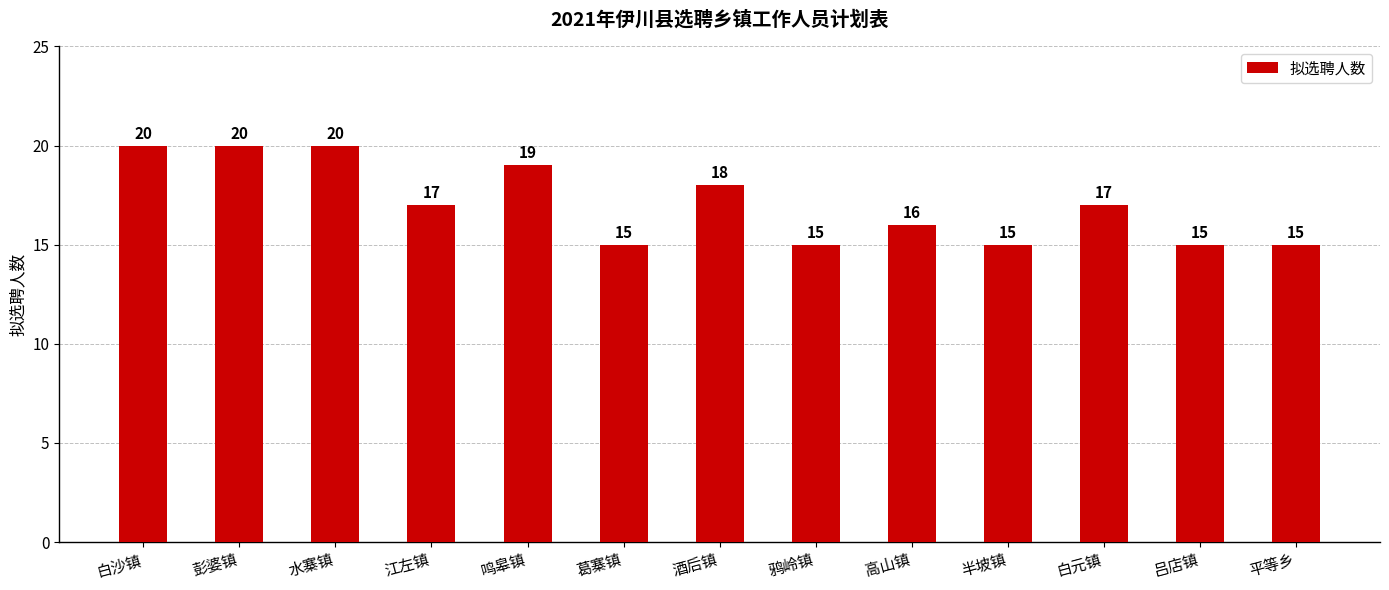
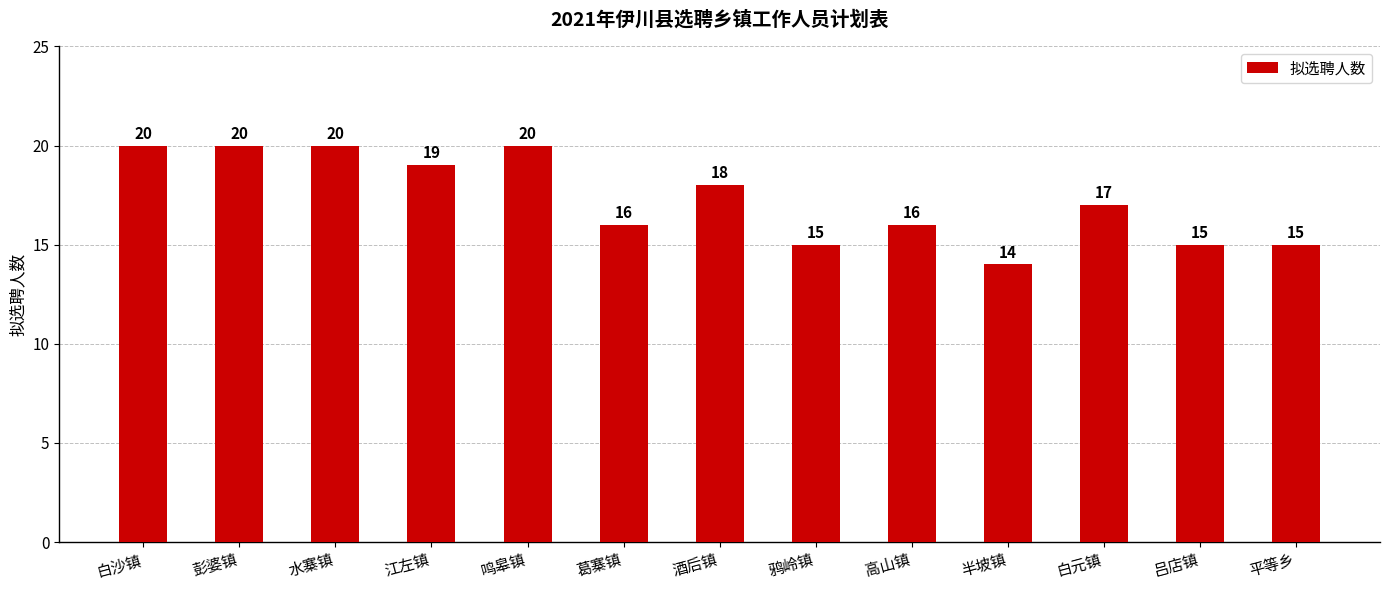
  {
    "白沙镇": 20,
    "彭婆镇": 20,
    "水寨镇": 20,
-   "江左镇": 17,
-   "鸣皋镇": 19,
-   "葛寨镇": 15,
+   "江左镇": 19,
+   "鸣皋镇": 20,
+   "葛寨镇": 16,
    "酒后镇": 18,
    "鸦岭镇": 15,
    "高山镇": 16,
-   "半坡镇": 15,
+   "半坡镇": 14,
    "白元镇": 17,
    "吕店镇": 15,
    "平等乡": 15
  }
